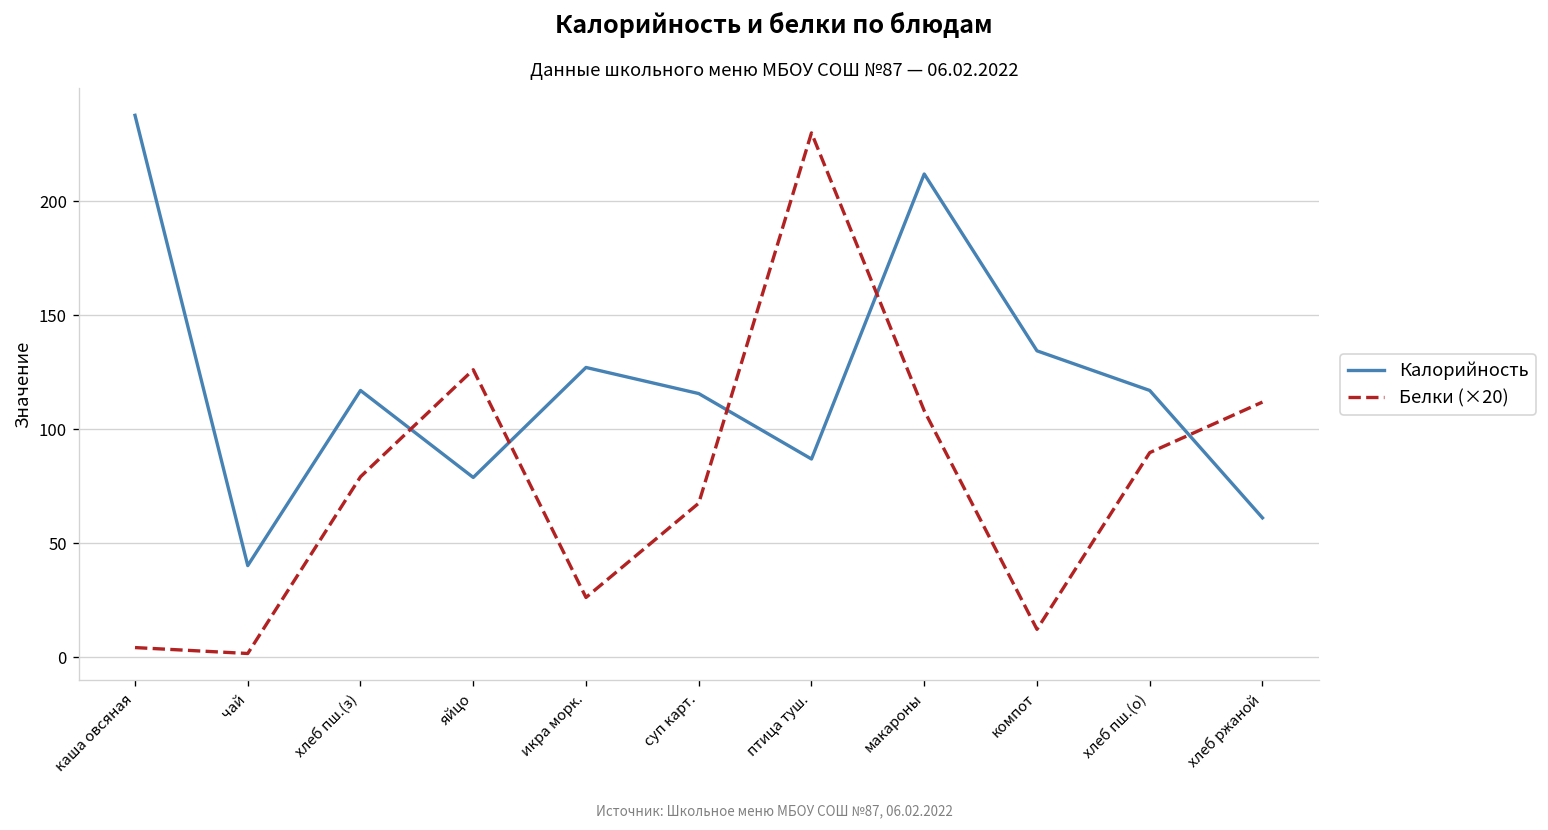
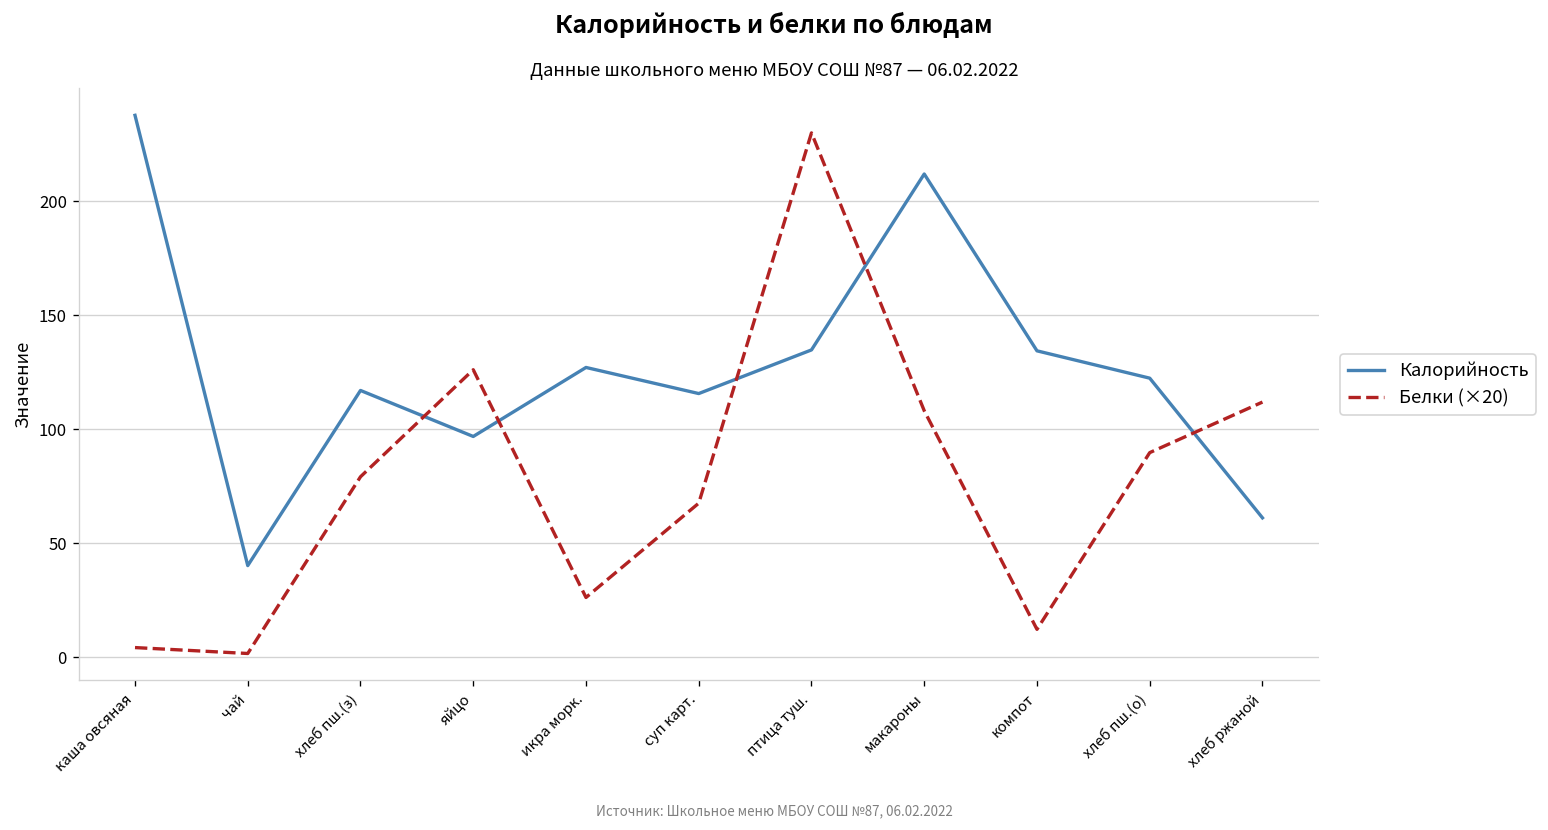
  {
    "Калорийность": {
      "каша овсяная": 238,
      "чай": 40,
      "хлеб пш.(з)": 117,
-     "яйцо": 79,
+     "яйцо": 97,
      "икра морк.": 127,
      "суп карт.": 116,
-     "птица туш.": 87,
+     "птица туш.": 135,
      "макароны": 212,
      "компот": 134,
-     "хлеб пш.(о)": 117,
+     "хлеб пш.(о)": 122,
      "хлеб ржаной": 61
    },
    "Белки (×20)": {
      "каша овсяная": 4,
      "чай": 1,
      "хлеб пш.(з)": 79,
      "яйцо": 126,
      "икра морк.": 26,
      "суп карт.": 67,
      "птица туш.": 230,
      "макароны": 108,
      "компот": 12,
      "хлеб пш.(о)": 90,
      "хлеб ржаной": 112
    }
  }
